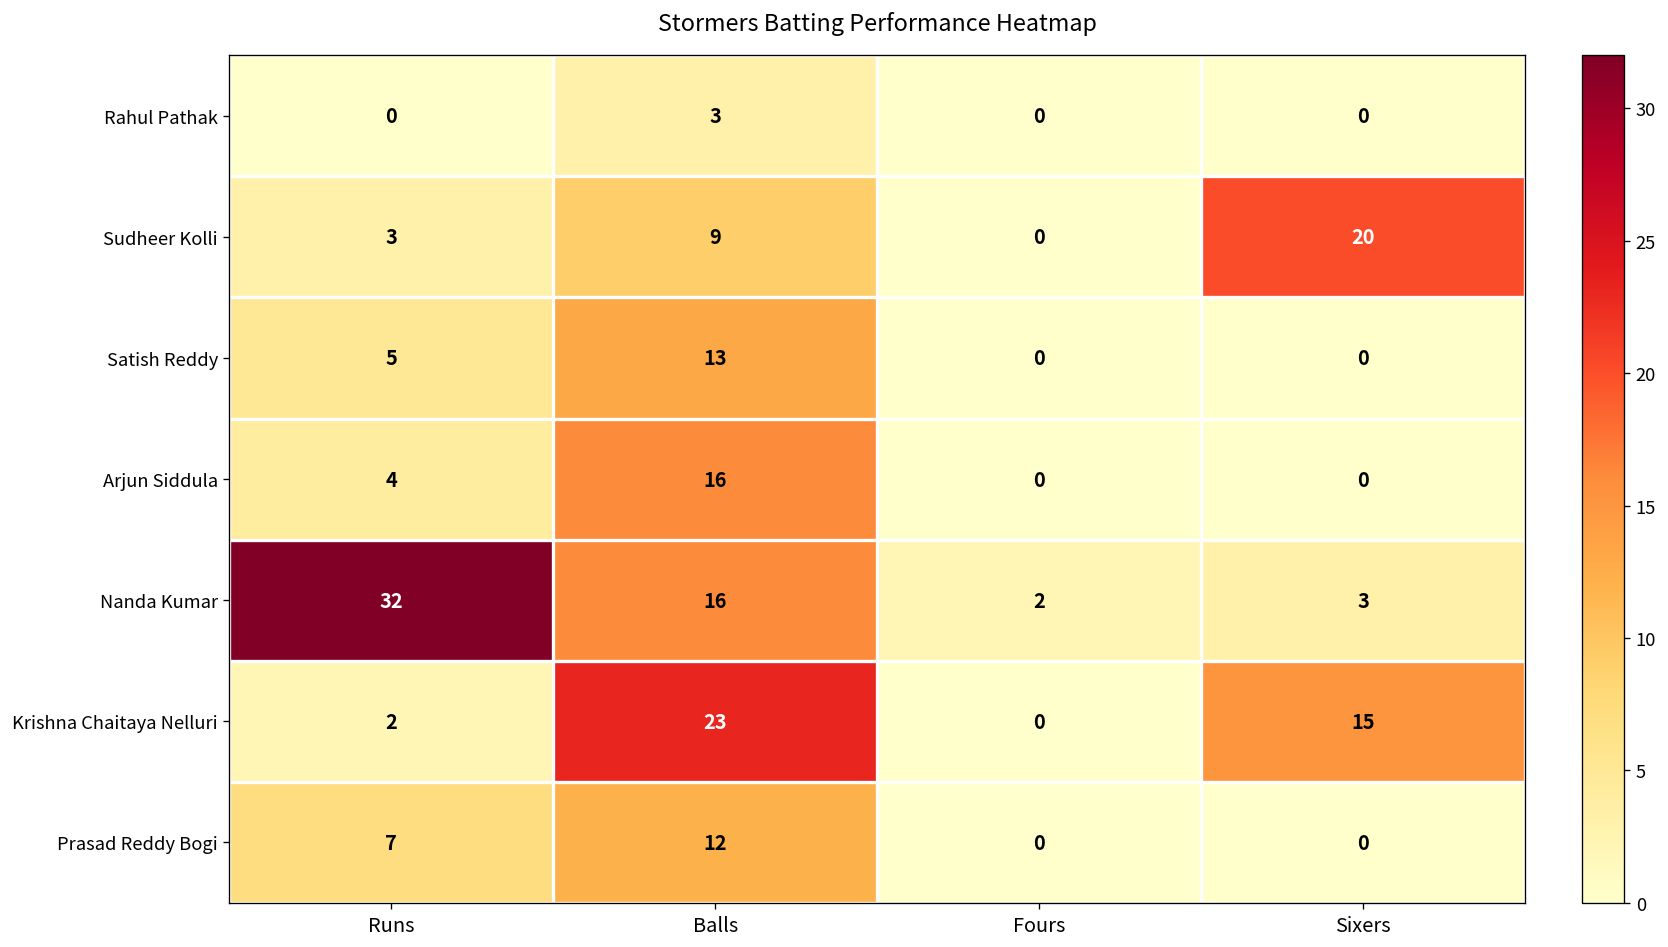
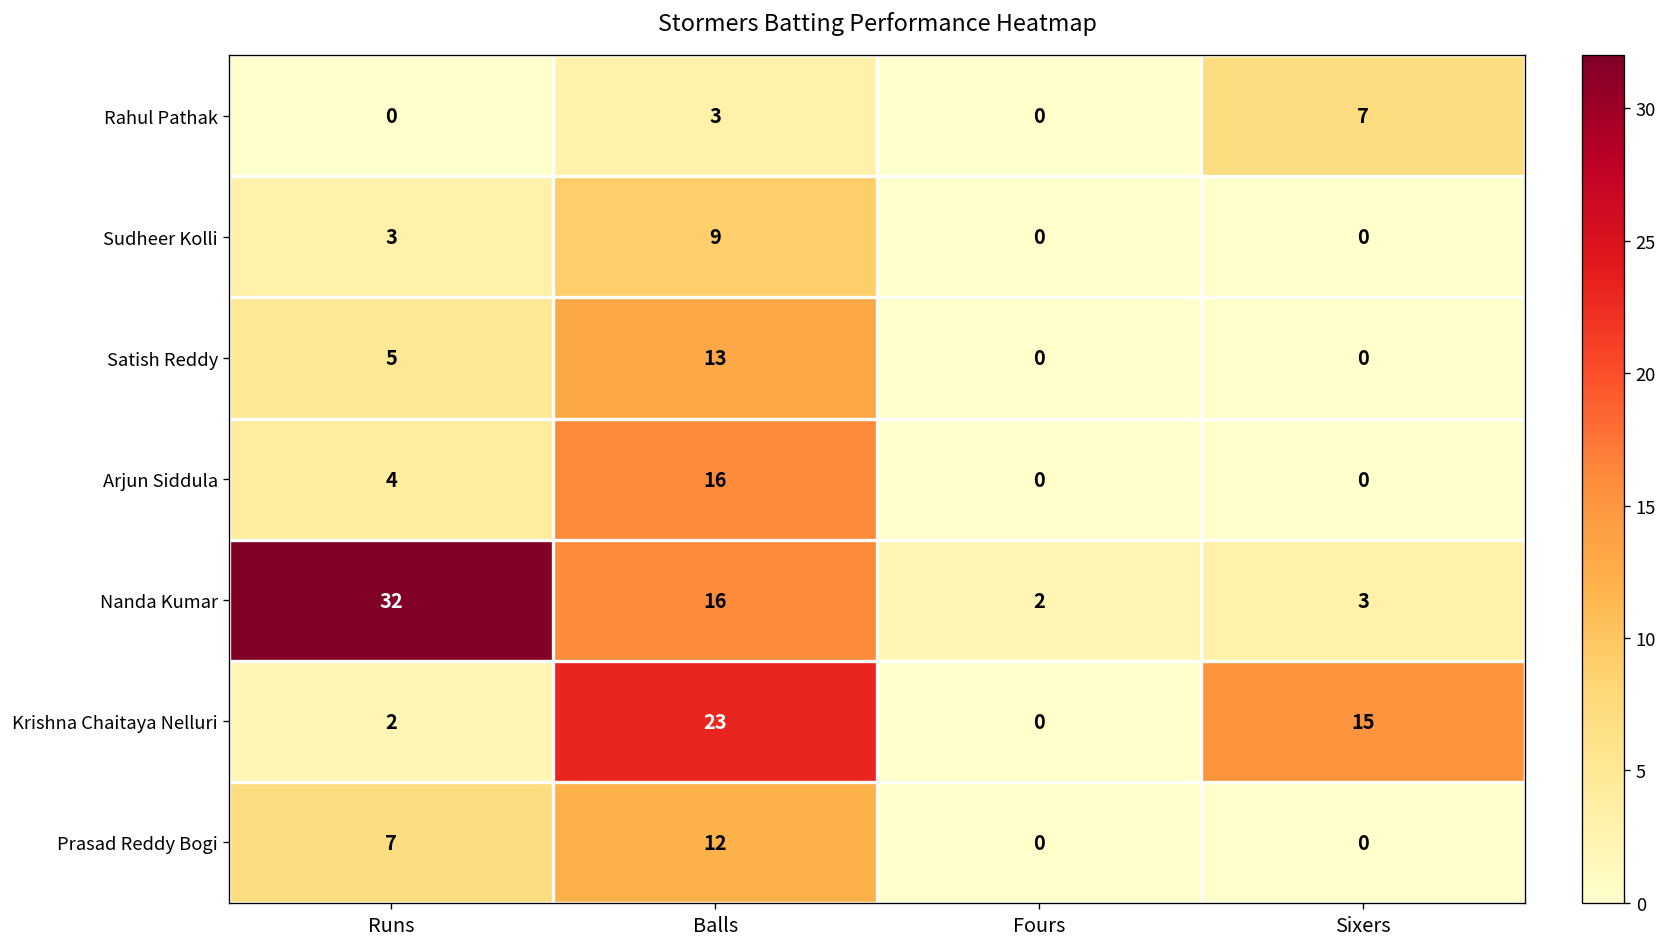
  {
    "Rahul Pathak": {
      "Runs": 0,
      "Balls": 3,
      "Fours": 0,
-     "Sixers": 0
+     "Sixers": 7
    },
    "Sudheer Kolli": {
      "Runs": 3,
      "Balls": 9,
      "Fours": 0,
-     "Sixers": 20
+     "Sixers": 0
    },
    "Satish Reddy": {
      "Runs": 5,
      "Balls": 13,
      "Fours": 0,
      "Sixers": 0
    },
    "Arjun Siddula": {
      "Runs": 4,
      "Balls": 16,
      "Fours": 0,
      "Sixers": 0
    },
    "Nanda Kumar": {
      "Runs": 32,
      "Balls": 16,
      "Fours": 2,
      "Sixers": 3
    },
    "Krishna Chaitaya Nelluri": {
      "Runs": 2,
      "Balls": 23,
      "Fours": 0,
      "Sixers": 15
    },
    "Prasad Reddy Bogi": {
      "Runs": 7,
      "Balls": 12,
      "Fours": 0,
      "Sixers": 0
    }
  }
